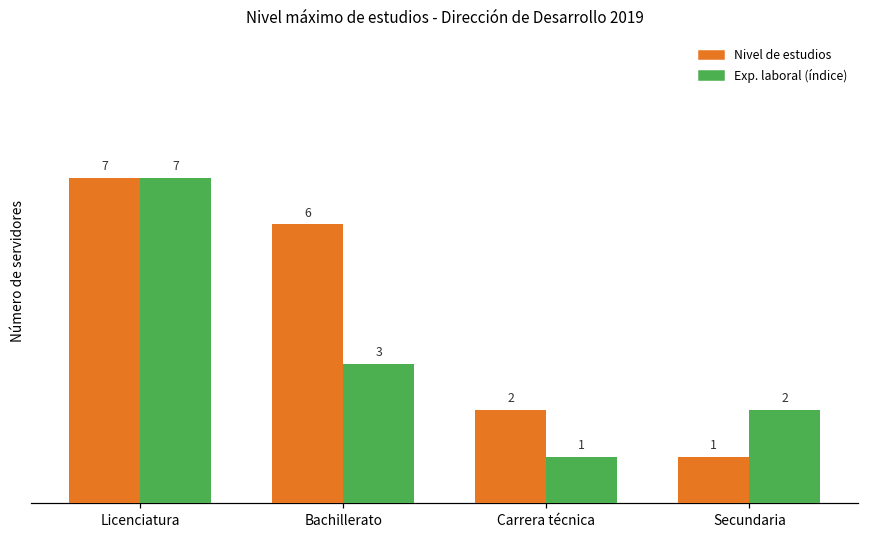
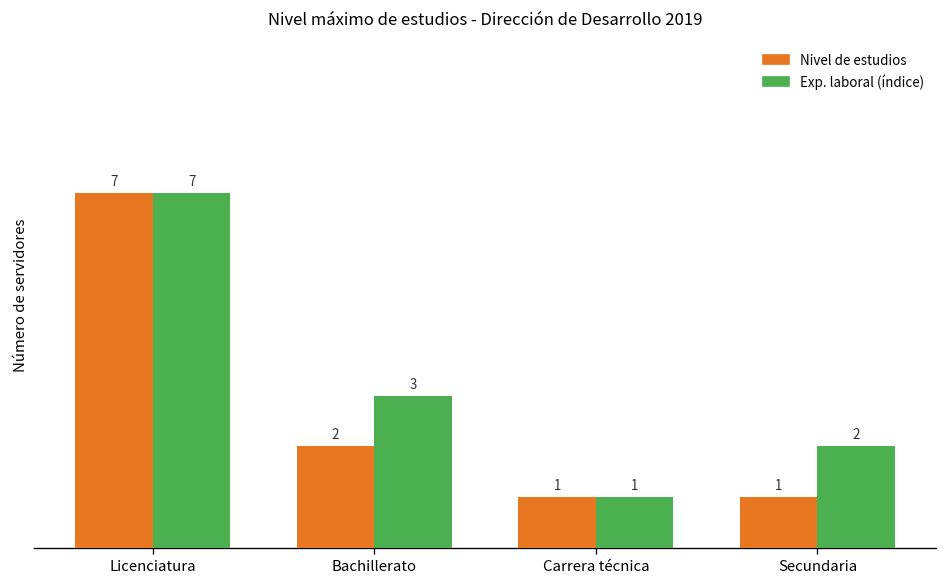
  {
    "Nivel de estudios": {
      "Licenciatura": 7,
-     "Bachillerato": 6,
-     "Carrera técnica": 2,
+     "Bachillerato": 2,
+     "Carrera técnica": 1,
      "Secundaria": 1
    },
    "Exp. laboral (índice)": {
      "Licenciatura": 7,
      "Bachillerato": 3,
      "Carrera técnica": 1,
      "Secundaria": 2
    }
  }
